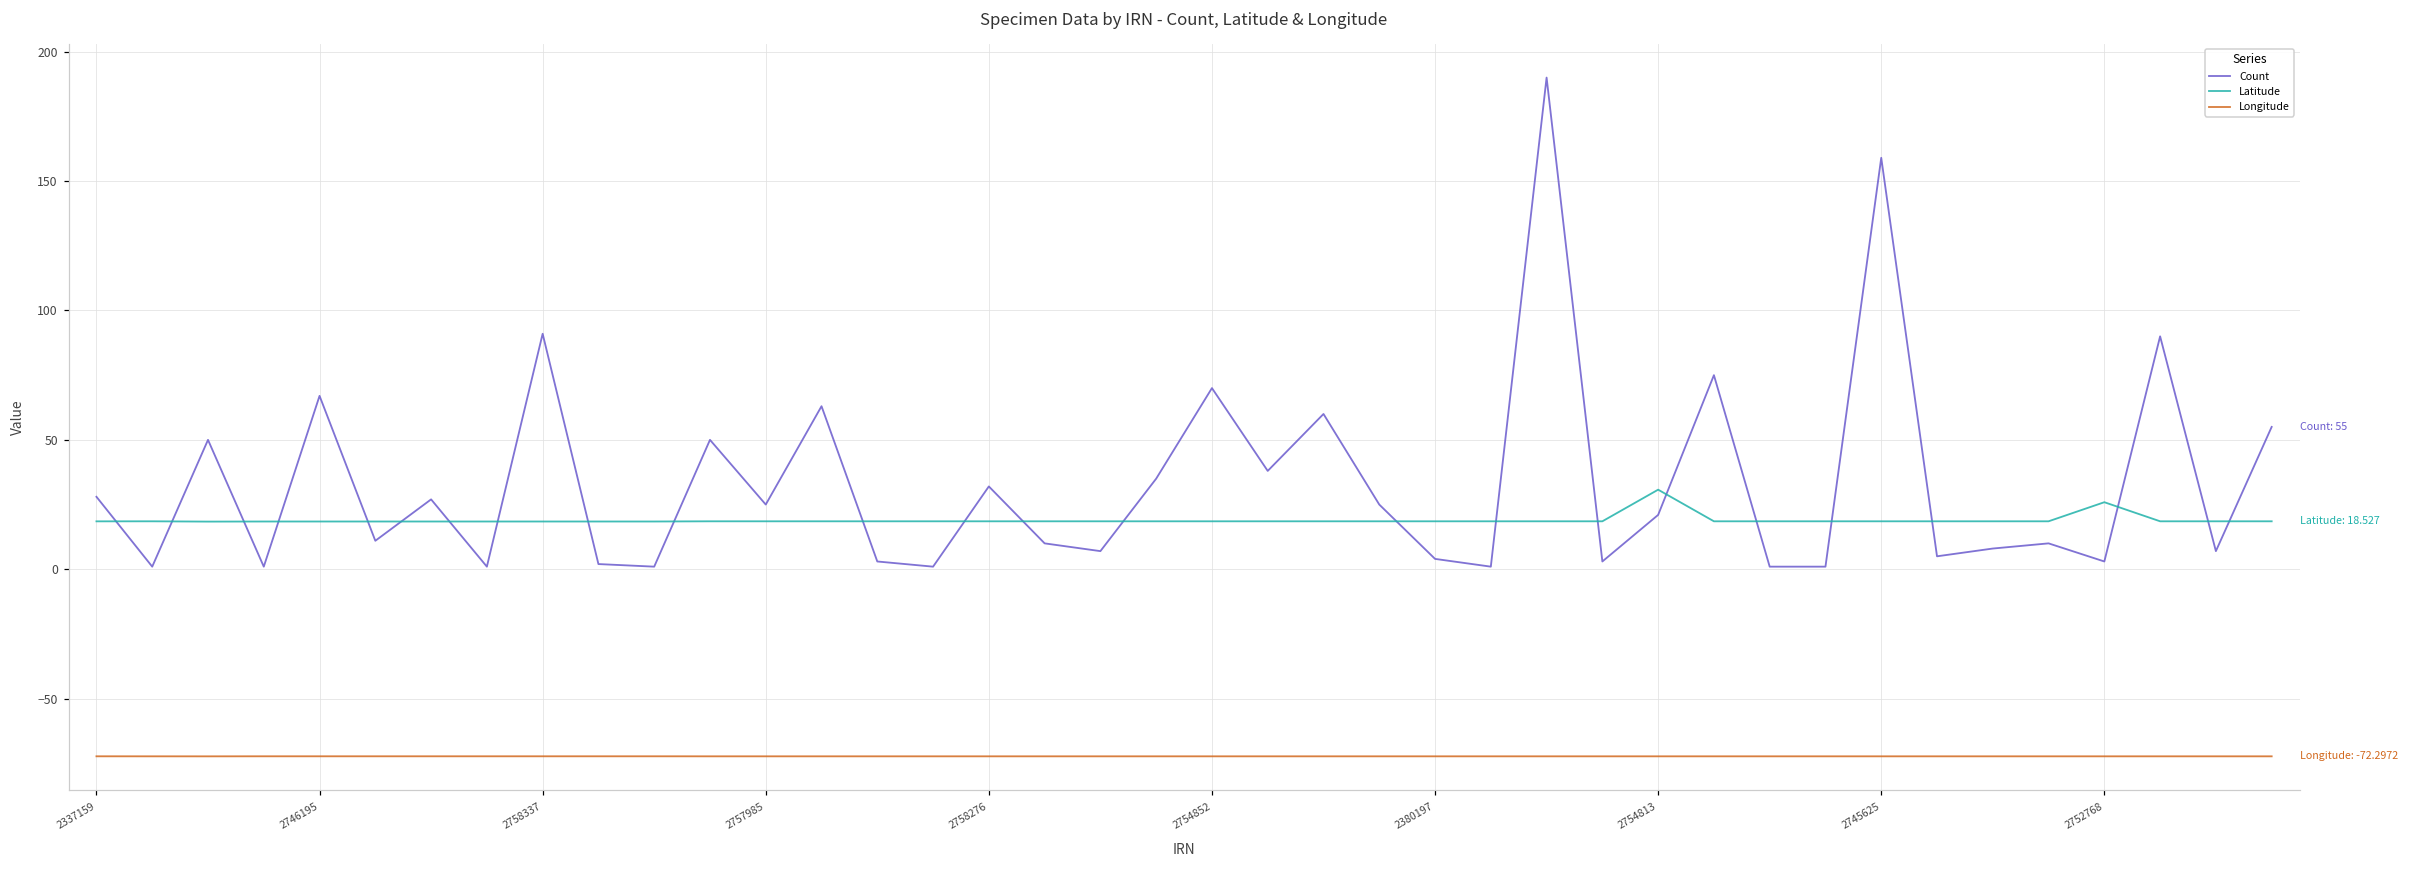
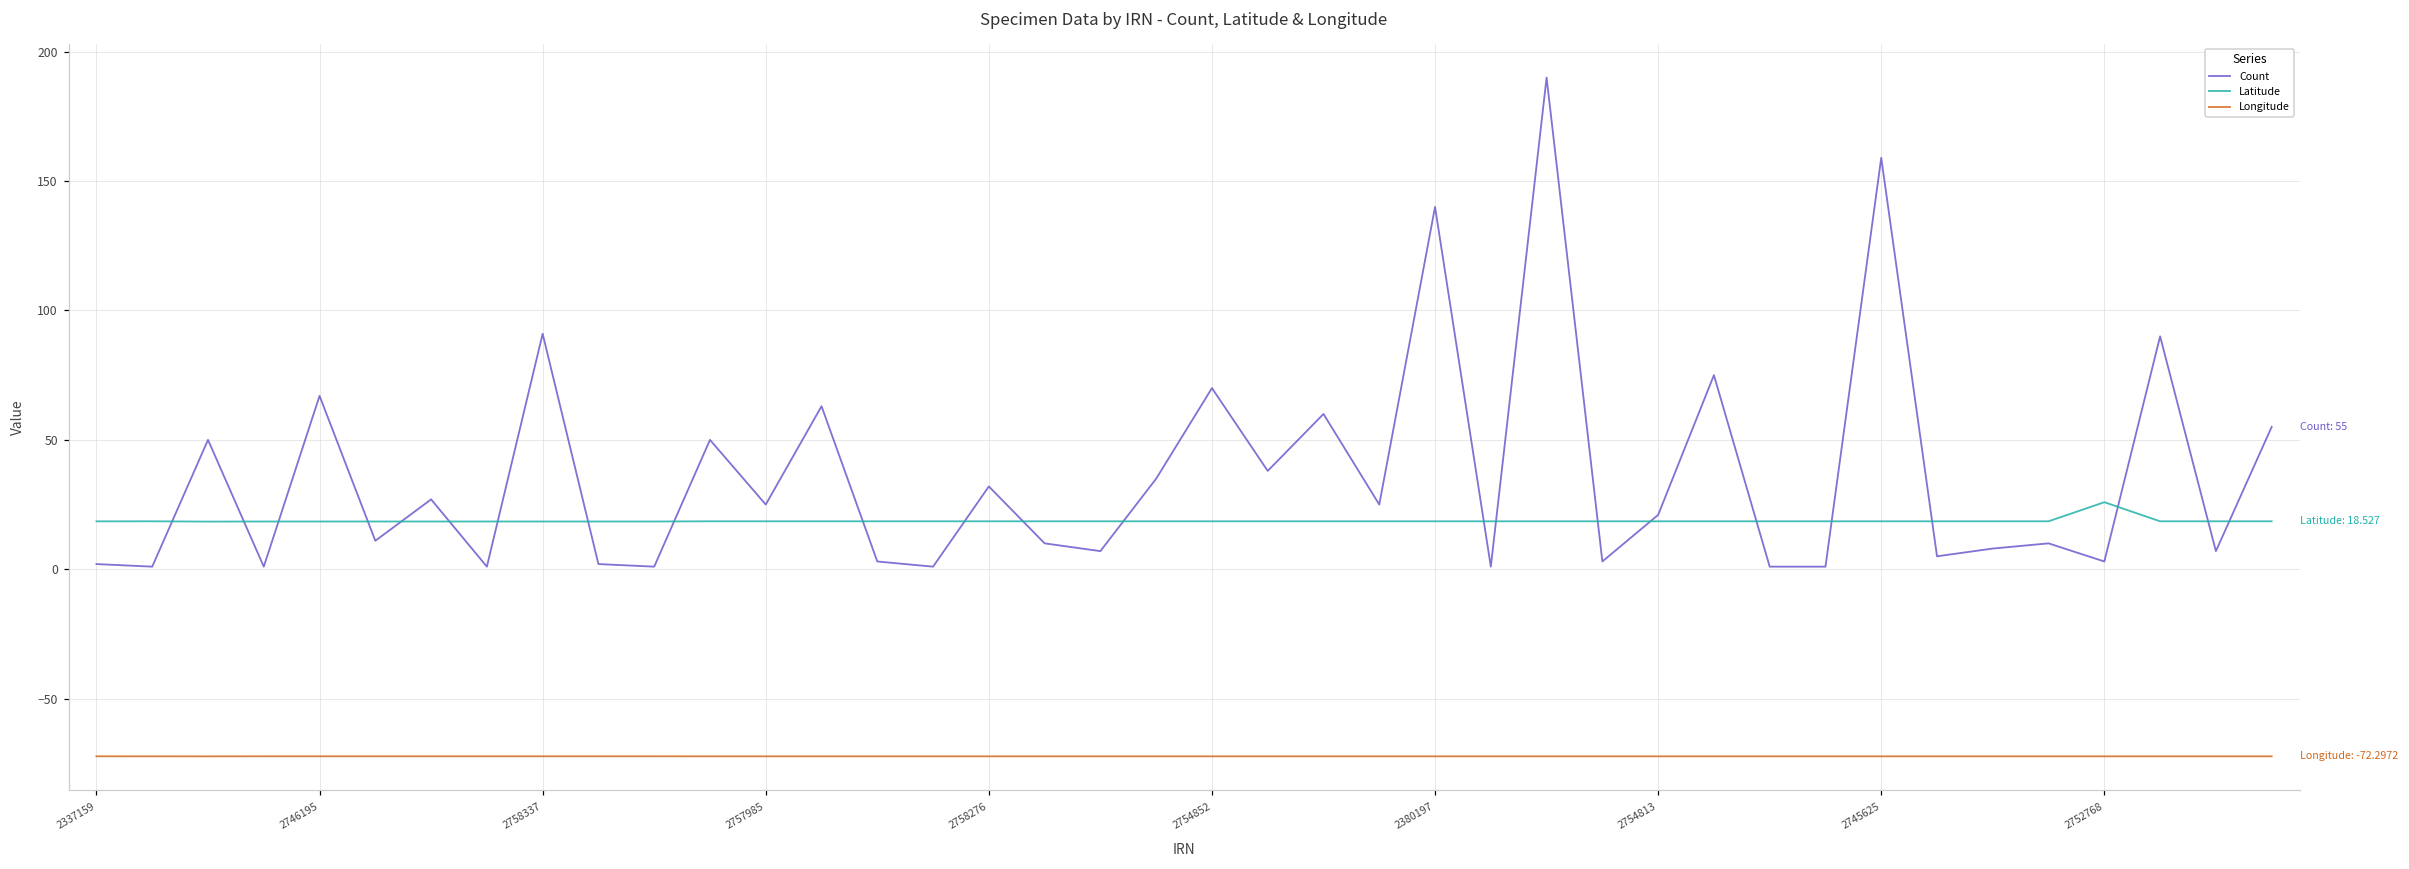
  {
    "Count": {
-     "2337159": 28,
+     "2337159": 2,
      "2746195": 67,
      "2758337": 91,
      "2757985": 25,
      "2758276": 32,
      "2754852": 70,
-     "2380197": 4,
+     "2380197": 140,
      "2754813": 21,
      "2745625": 159,
      "2752768": 3
    },
    "Latitude": {
      "2337159": 19,
      "2746195": 18,
      "2758337": 18,
      "2757985": 19,
      "2758276": 19,
      "2754852": 19,
      "2380197": 19,
-     "2754813": 31,
+     "2754813": 19,
      "2745625": 19,
      "2752768": 26
    },
    "Longitude": {
      "2337159": -72,
      "2746195": -72,
      "2758337": -72,
      "2757985": -72,
      "2758276": -72,
      "2754852": -72,
      "2380197": -72,
      "2754813": -72,
      "2745625": -72,
      "2752768": -72
    }
  }
